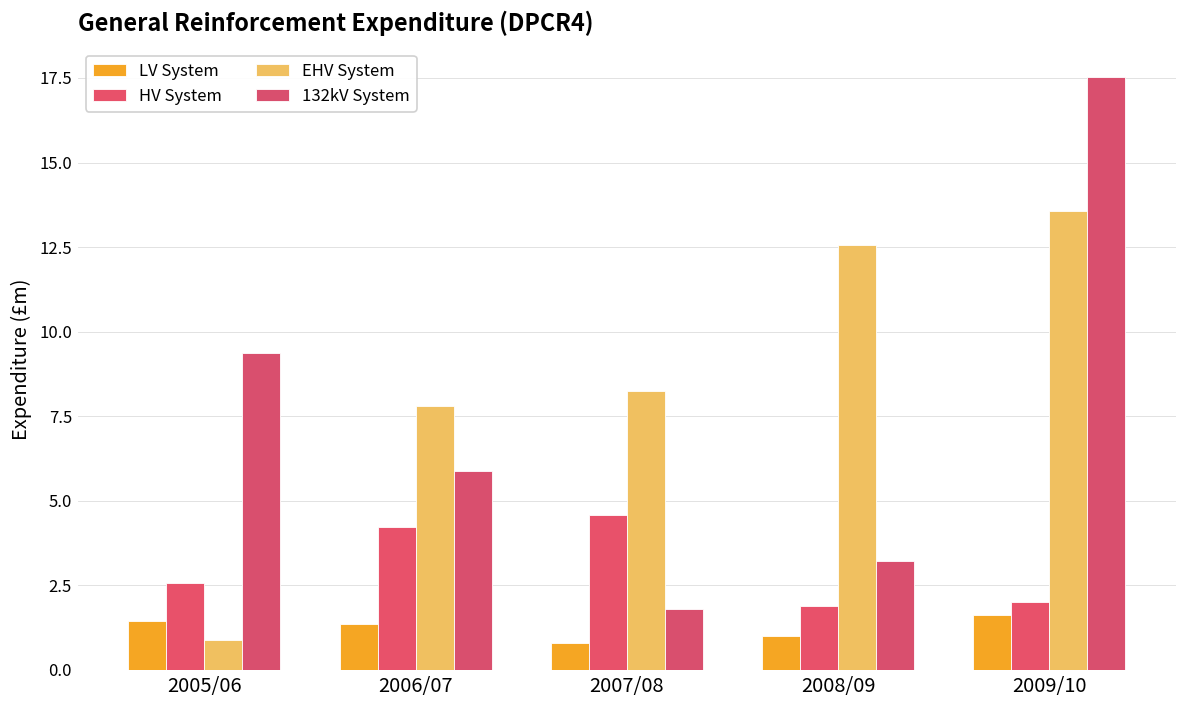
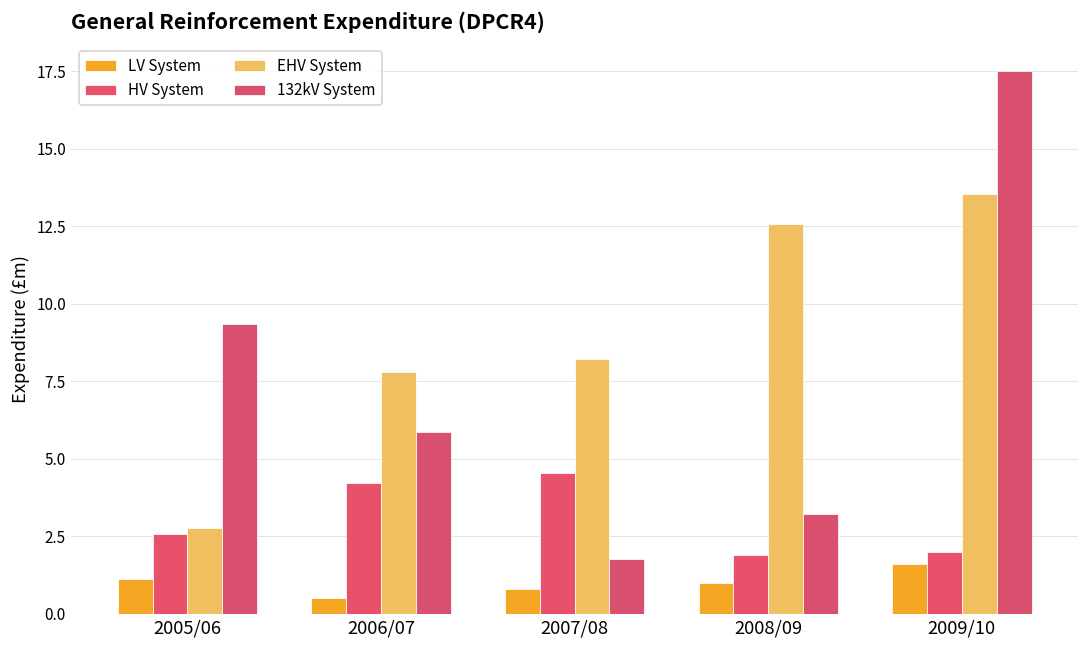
  {
    "LV System": {
-     "2005/06": 1.5,
-     "2006/07": 1.3,
+     "2005/06": 1.1,
+     "2006/07": 0.5,
      "2007/08": 0.8,
      "2008/09": 1.0,
      "2009/10": 1.6
    },
    "EHV System": {
-     "2005/06": 0.9,
+     "2005/06": 2.8,
      "2006/07": 7.8,
      "2007/08": 8.2,
      "2008/09": 12.6,
      "2009/10": 13.6
    }
  }
